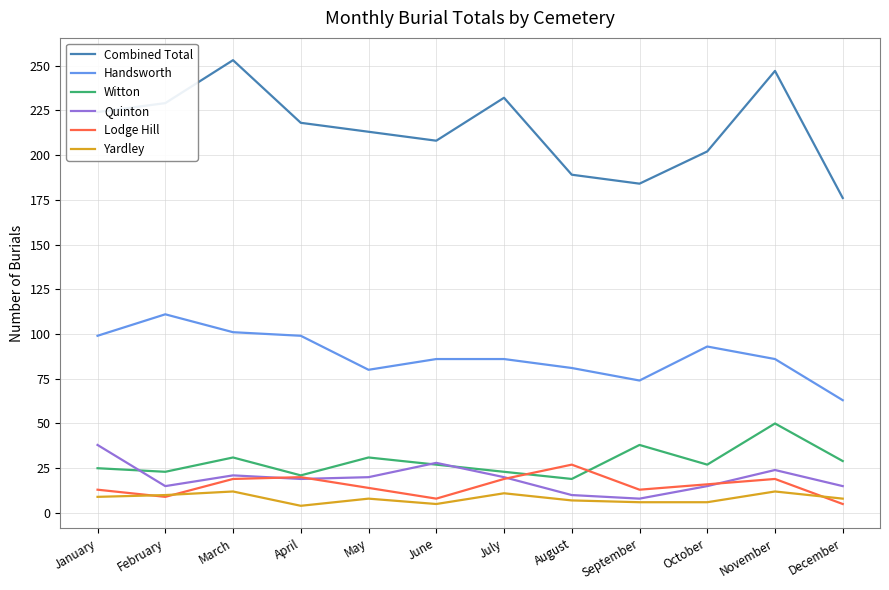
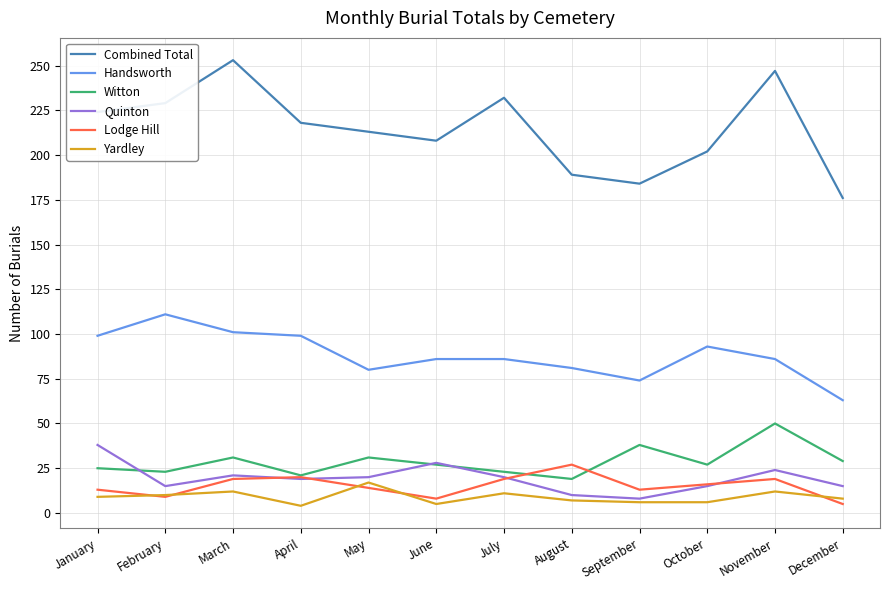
  {
    "Combined Total": {
      "March": 253,
      "April": 218,
      "May": 213,
      "June": 208,
      "July": 232,
      "August": 189,
      "September": 184,
      "October": 202,
      "November": 247,
      "December": 176
    },
    "Handsworth": {
      "January": 99,
      "February": 111,
      "March": 101,
      "April": 99,
      "May": 80,
      "June": 86,
      "July": 86,
      "August": 81,
      "September": 74,
      "October": 93,
      "November": 86,
      "December": 63
    },
    "Witton": {
      "January": 25,
      "February": 23,
      "March": 31,
      "May": 31,
      "July": 23,
      "August": 19,
      "September": 38,
      "October": 27,
      "November": 50,
      "December": 29
    },
    "Quinton": {
      "January": 38,
      "February": 15,
      "March": 21,
      "May": 20,
      "August": 10,
      "September": 8,
      "November": 24,
      "December": 15
    },
    "Lodge Hill": {
      "January": 13,
      "March": 19,
      "May": 14,
      "June": 8,
      "August": 27,
      "September": 13,
      "November": 19,
      "December": 5
    },
    "Yardley": {
      "January": 9,
      "March": 12,
      "April": 4,
-     "May": 8,
+     "May": 17,
      "June": 5,
      "July": 11,
      "August": 7,
      "September": 6,
      "October": 6,
      "November": 12,
      "December": 8
    }
  }
